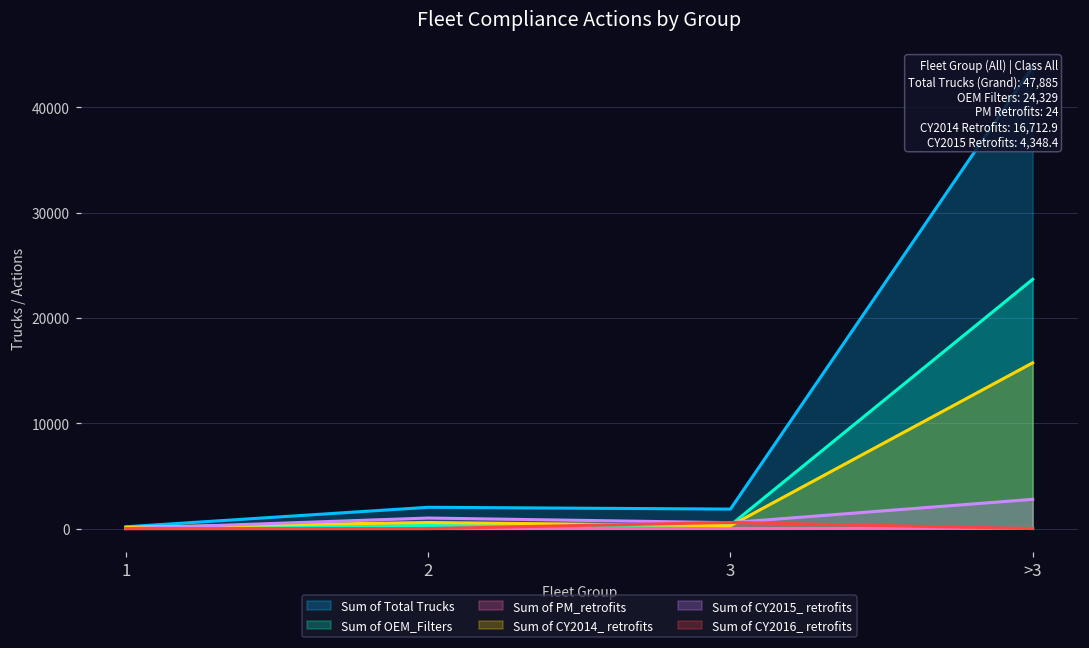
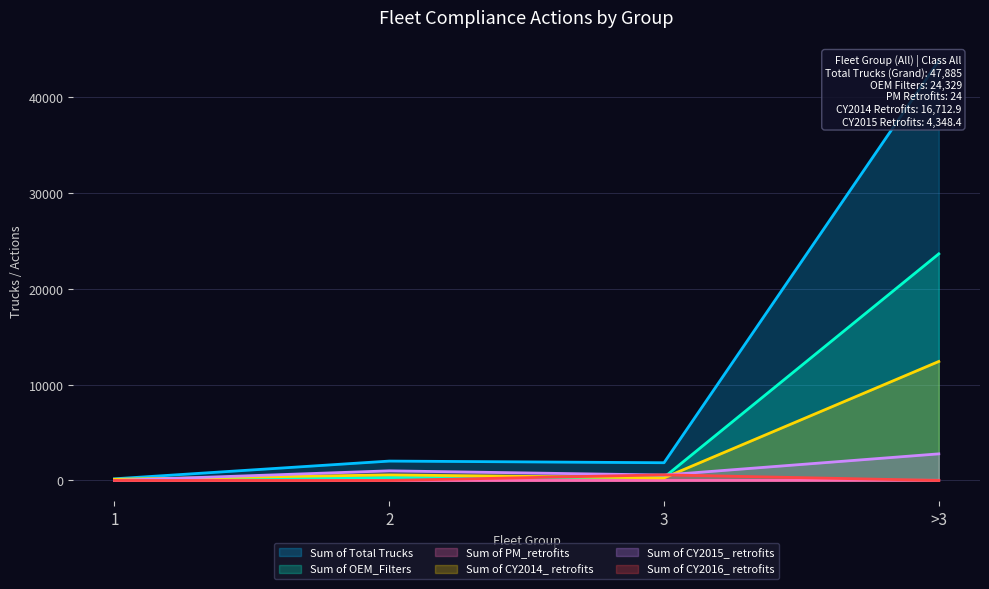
  {
    "Sum of CY2014_ retrofits": {
-     ">3": 16000
+     ">3": 12000
    }
  }
